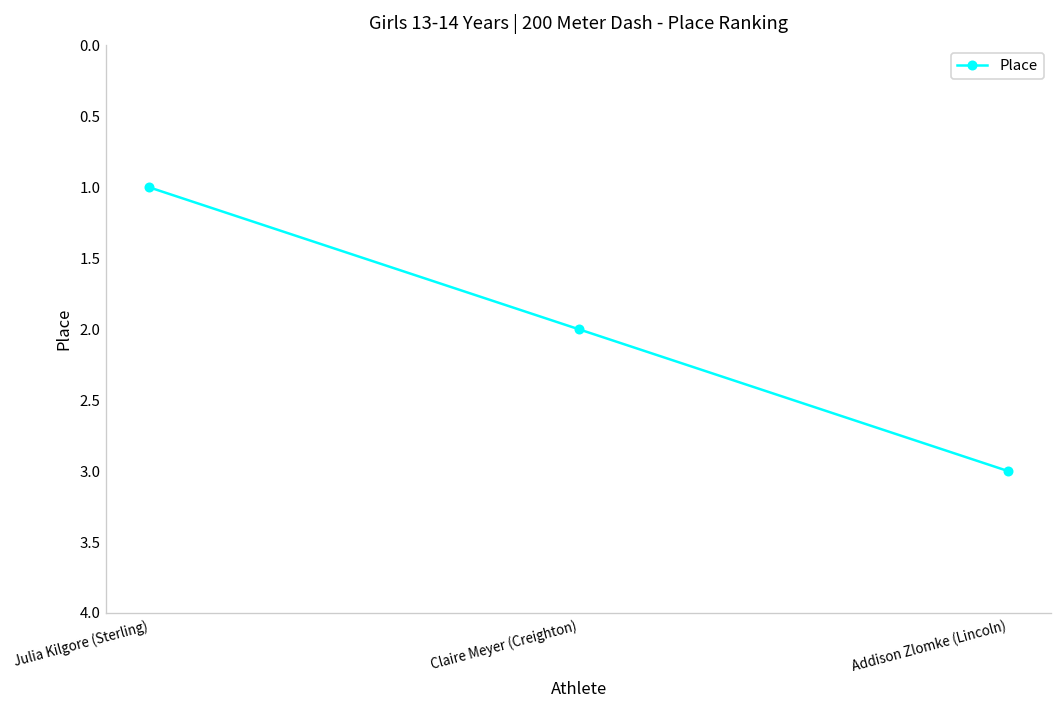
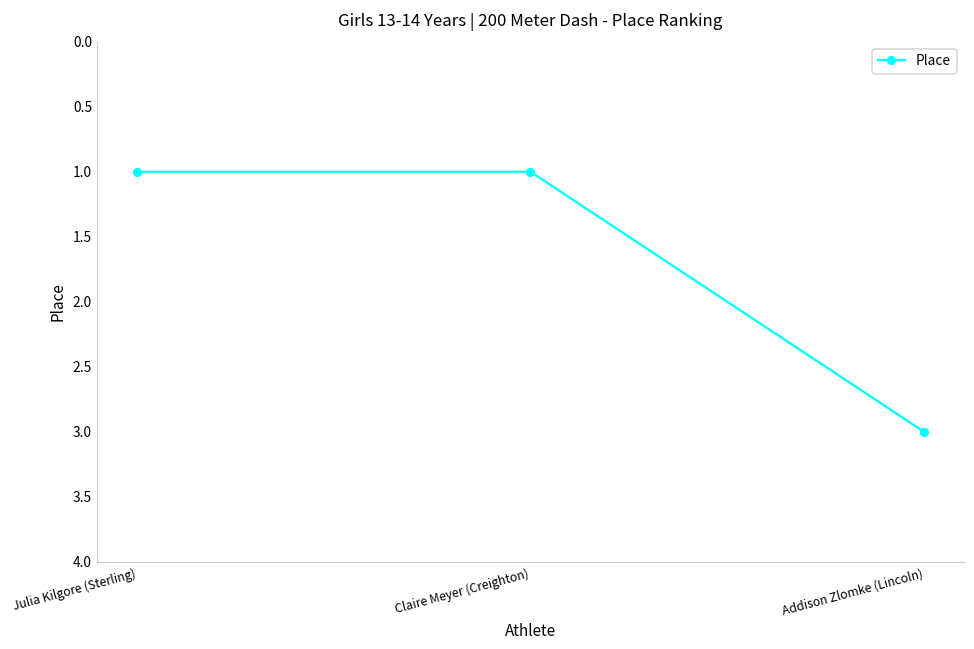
  {
    "Julia Kilgore (Sterling)": 1,
-   "Claire Meyer (Creighton)": 2,
+   "Claire Meyer (Creighton)": 1,
    "Addison Zlomke (Lincoln)": 3
  }
